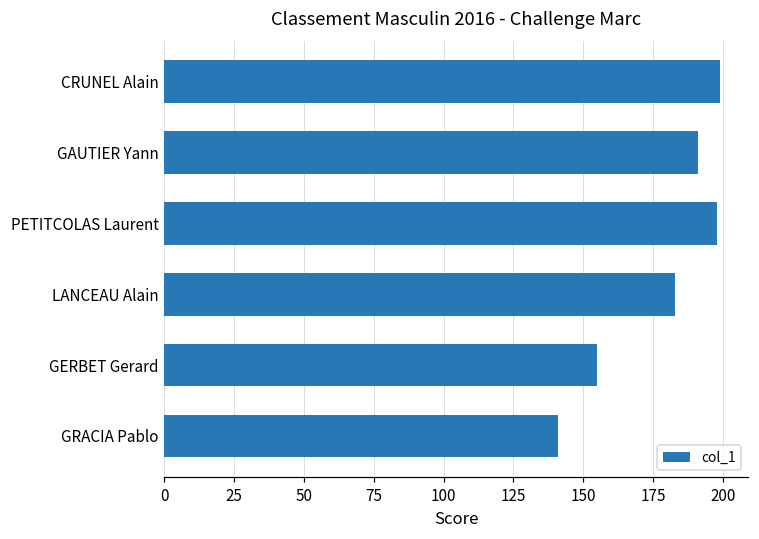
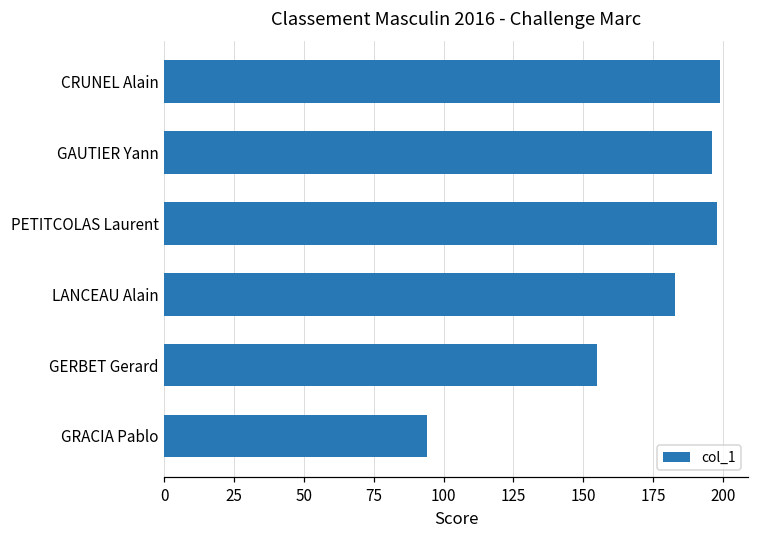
  {
    "CRUNEL Alain": 199,
-   "GAUTIER Yann": 191,
+   "GAUTIER Yann": 196,
    "PETITCOLAS Laurent": 198,
    "LANCEAU Alain": 183,
    "GERBET Gerard": 155,
-   "GRACIA Pablo": 141
+   "GRACIA Pablo": 94
  }
